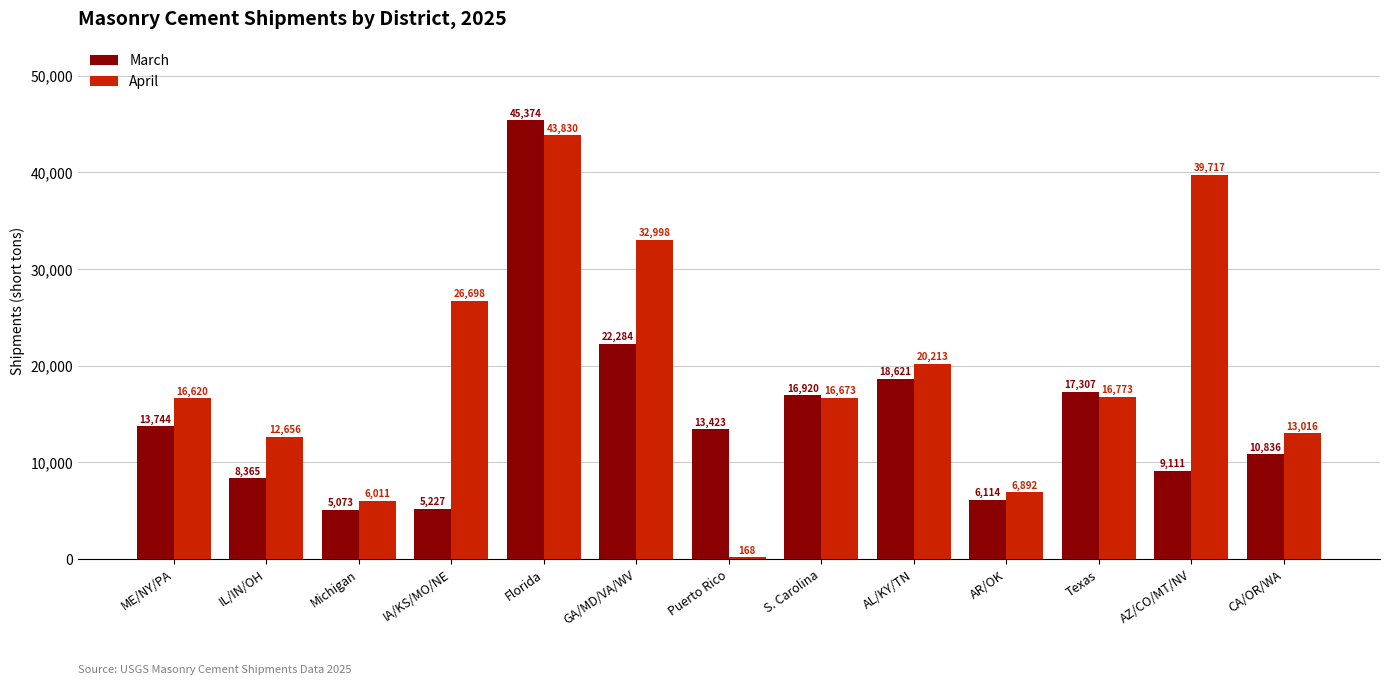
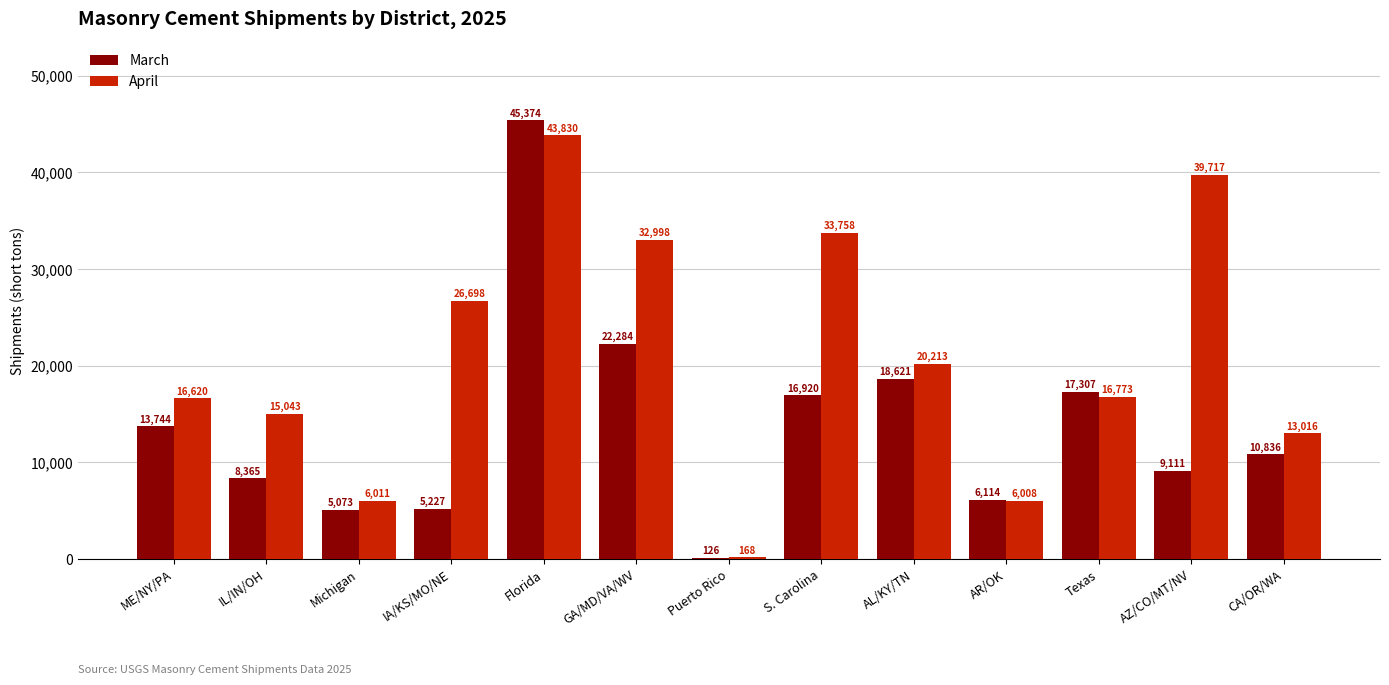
  {
    "March": {
      "ME/NY/PA": "13,744",
      "IL/IN/OH": "8,365",
      "Michigan": "5,073",
      "IA/KS/MO/NE": "5,227",
      "Florida": "45,374",
      "GA/MD/VA/WV": "22,284",
-     "Puerto Rico": "13,423",
+     "Puerto Rico": "126",
      "S. Carolina": "16,920",
      "AL/KY/TN": "18,621",
      "AR/OK": "6,114",
      "Texas": "17,307",
      "AZ/CO/MT/NV": "9,111",
      "CA/OR/WA": "10,836"
    },
    "April": {
      "ME/NY/PA": "16,620",
-     "IL/IN/OH": "12,656",
+     "IL/IN/OH": "15,043",
      "Michigan": "6,011",
      "IA/KS/MO/NE": "26,698",
      "Florida": "43,830",
      "GA/MD/VA/WV": "32,998",
      "Puerto Rico": "168",
-     "S. Carolina": "16,673",
+     "S. Carolina": "33,758",
      "AL/KY/TN": "20,213",
-     "AR/OK": "6,892",
+     "AR/OK": "6,008",
      "Texas": "16,773",
      "AZ/CO/MT/NV": "39,717",
      "CA/OR/WA": "13,016"
    }
  }
